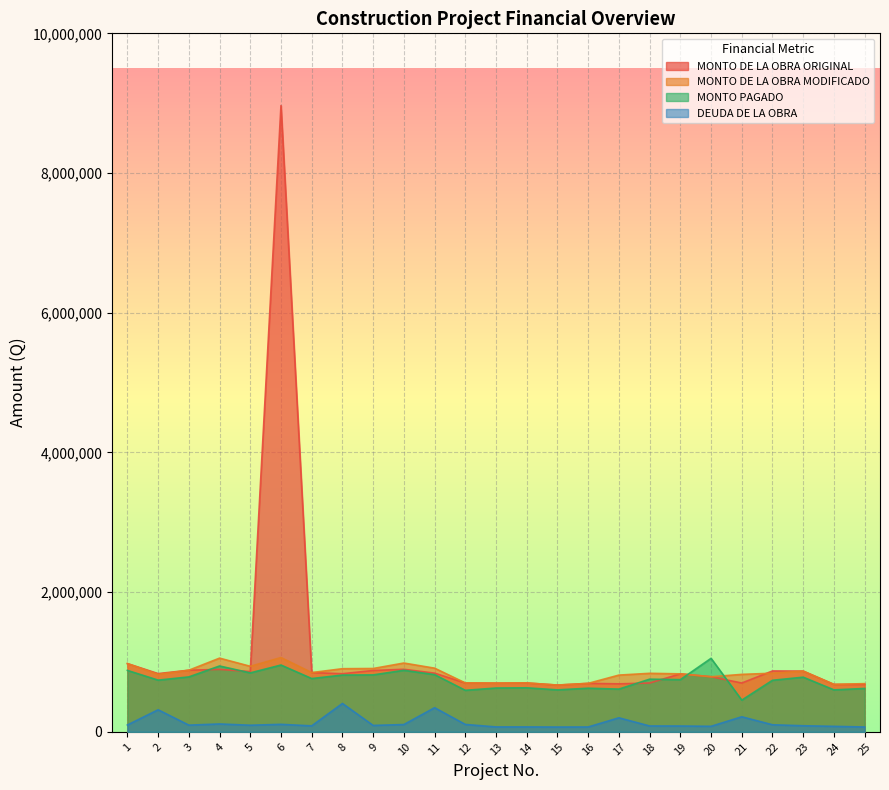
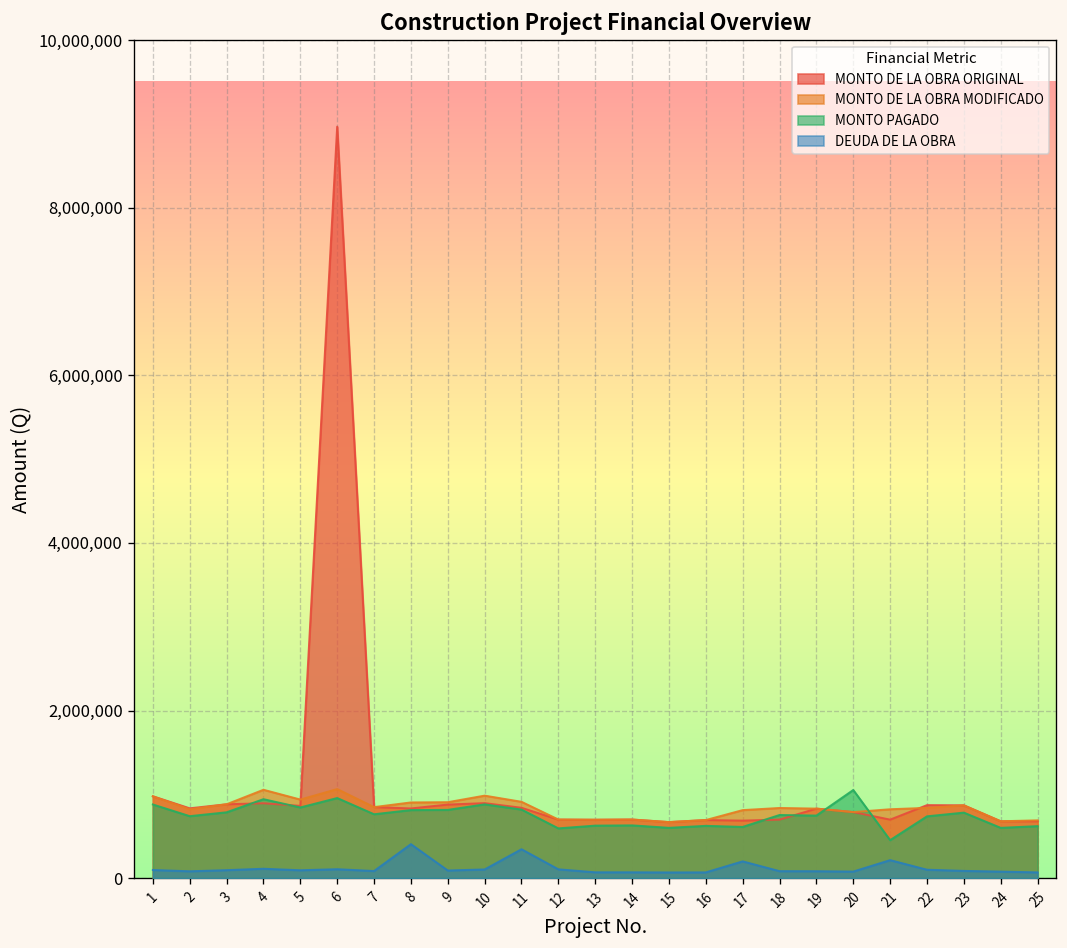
  {
    "MONTO PAGADO": {
      "1": "900,000",
      "2": "700,000",
      "3": "800,000",
      "4": "900,000",
      "6": "1,000,000",
      "7": "800,000",
      "9": "800,000",
      "12": "600,000",
      "13": "600,000",
      "14": "600,000",
      "15": "600,000",
      "16": "600,000",
      "17": "600,000",
      "18": "800,000",
      "19": "700,000",
      "20": "1,100,000",
      "21": "500,000",
      "22": "700,000",
      "23": "800,000",
      "24": "600,000",
      "25": "600,000"
    },
    "DEUDA DE LA OBRA": {
      "1": "100,000",
-     "2": "300,000",
+     "2": "100,000",
      "3": "100,000",
      "4": "100,000",
      "5": "100,000",
      "6": "100,000",
      "7": "100,000",
      "8": "400,000",
      "9": "100,000",
      "10": "100,000",
      "11": "300,000",
      "12": "100,000",
      "13": "100,000",
      "14": "100,000",
      "15": "100,000",
      "16": "100,000",
      "17": "200,000",
      "18": "100,000",
      "19": "100,000",
      "20": "100,000",
      "21": "200,000",
      "22": "100,000",
      "23": "100,000",
      "24": "100,000",
      "25": "100,000"
    }
  }
